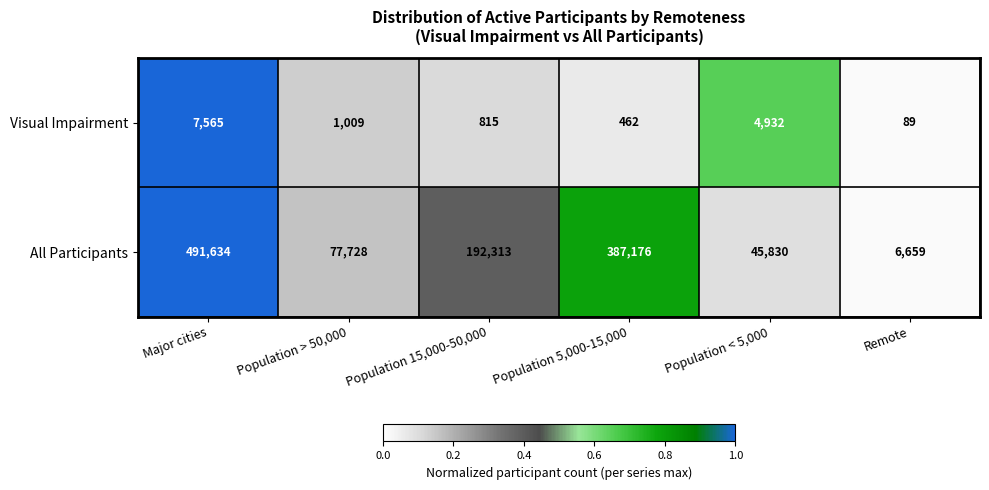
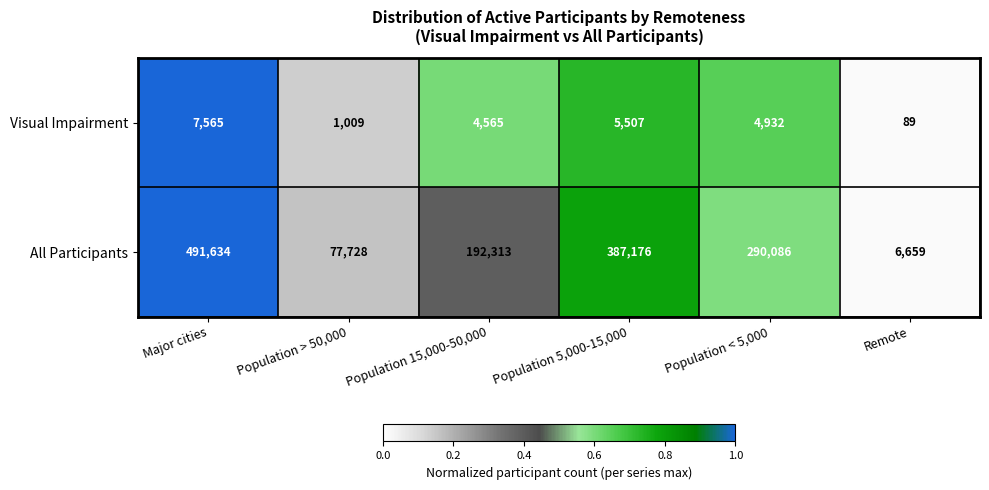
  {
    "Visual Impairment": {
      "Major cities": "7,565",
      "Population > 50,000": "1,009",
-     "Population 15,000-50,000": "815",
-     "Population 5,000-15,000": "462",
+     "Population 15,000-50,000": "4,565",
+     "Population 5,000-15,000": "5,507",
      "Population < 5,000": "4,932",
      "Remote": "89"
    },
    "All Participants": {
      "Major cities": "491,634",
      "Population > 50,000": "77,728",
      "Population 15,000-50,000": "192,313",
      "Population 5,000-15,000": "387,176",
-     "Population < 5,000": "45,830",
+     "Population < 5,000": "290,086",
      "Remote": "6,659"
    }
  }
